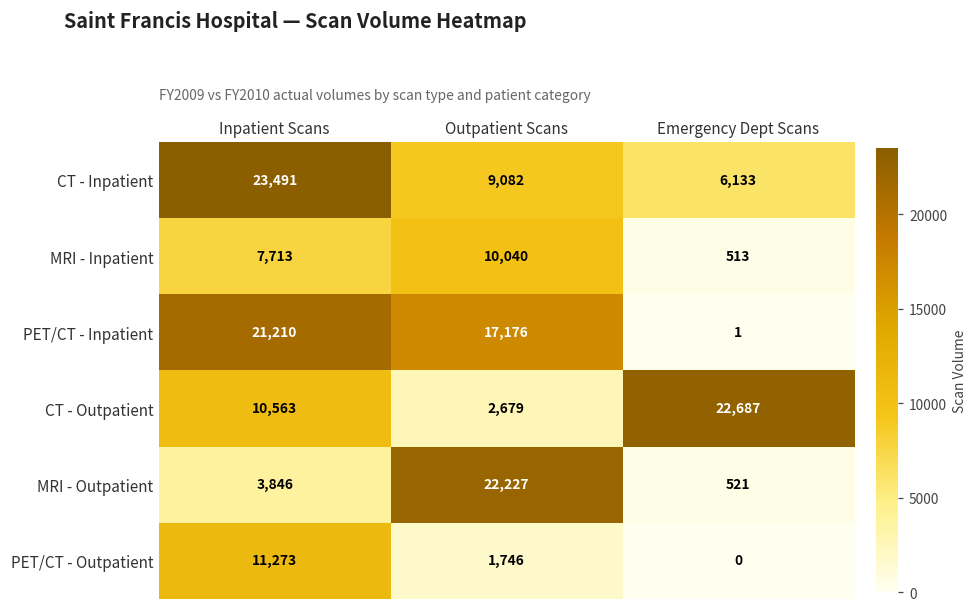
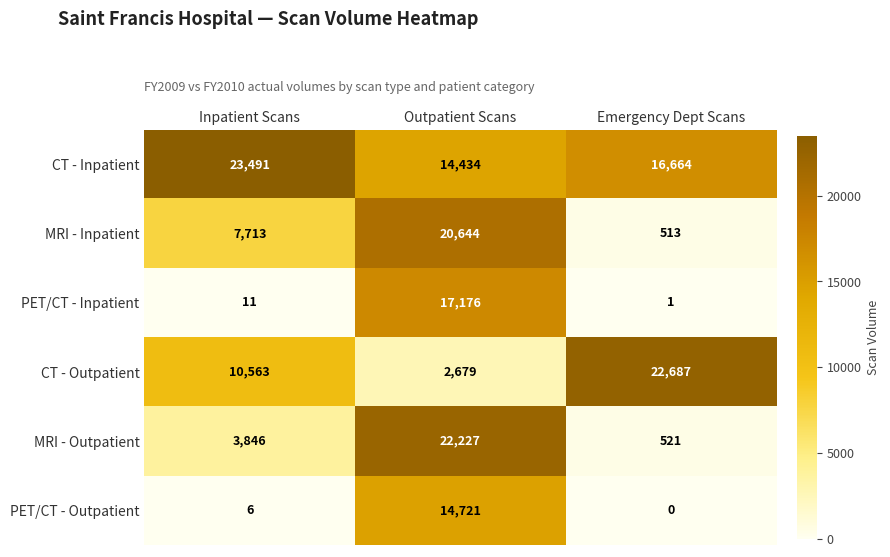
  {
    "CT - Inpatient": {
      "Inpatient Scans": "23,491",
-     "Outpatient Scans": "9,082",
-     "Emergency Dept Scans": "6,133"
+     "Outpatient Scans": "14,434",
+     "Emergency Dept Scans": "16,664"
    },
    "MRI - Inpatient": {
      "Inpatient Scans": "7,713",
-     "Outpatient Scans": "10,040",
+     "Outpatient Scans": "20,644",
      "Emergency Dept Scans": "513"
    },
    "PET/CT - Inpatient": {
-     "Inpatient Scans": "21,210",
+     "Inpatient Scans": "11",
      "Outpatient Scans": "17,176",
      "Emergency Dept Scans": "1"
    },
    "CT - Outpatient": {
      "Inpatient Scans": "10,563",
      "Outpatient Scans": "2,679",
      "Emergency Dept Scans": "22,687"
    },
    "MRI - Outpatient": {
      "Inpatient Scans": "3,846",
      "Outpatient Scans": "22,227",
      "Emergency Dept Scans": "521"
    },
    "PET/CT - Outpatient": {
-     "Inpatient Scans": "11,273",
-     "Outpatient Scans": "1,746",
+     "Inpatient Scans": "6",
+     "Outpatient Scans": "14,721",
      "Emergency Dept Scans": "0"
    }
  }
